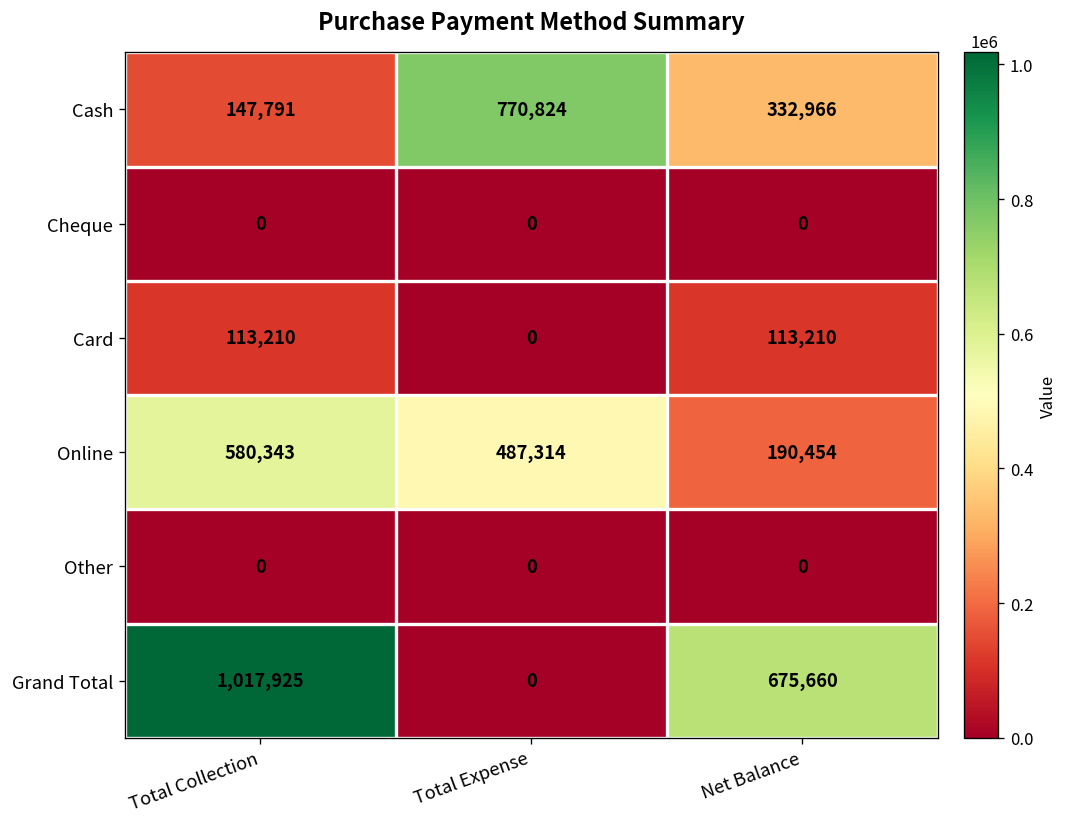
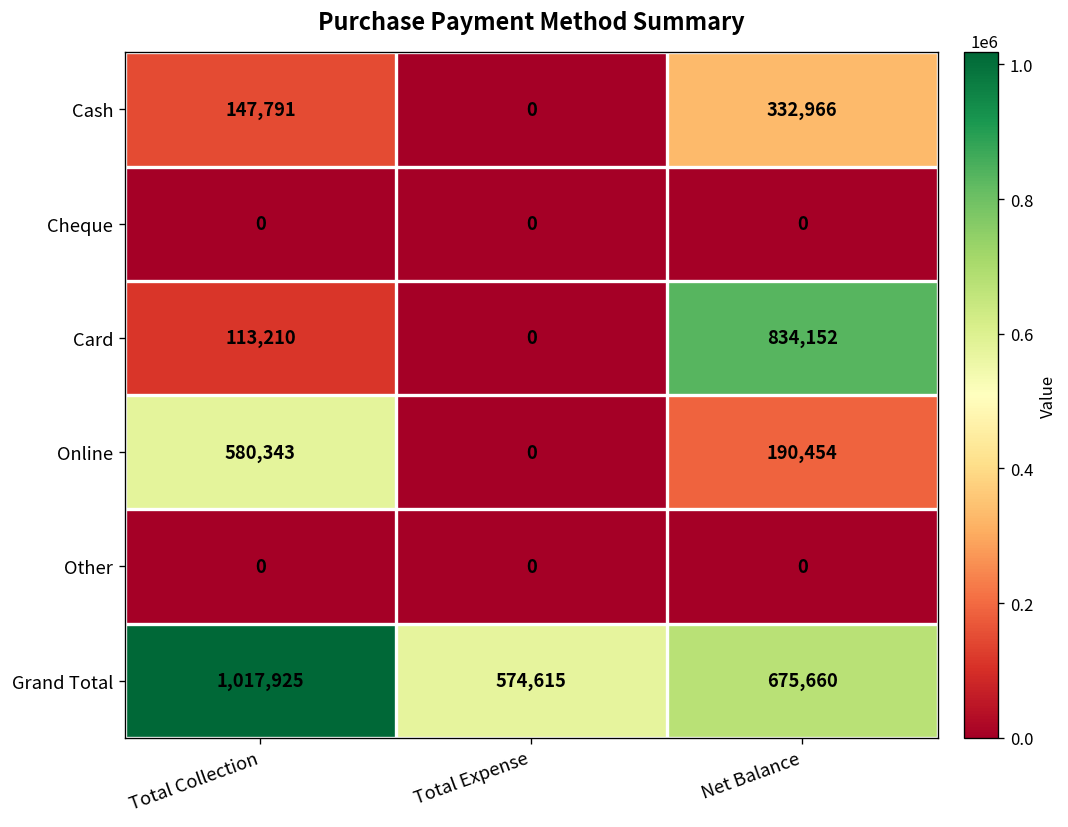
  {
    "Cash": {
      "Total Collection": "147,791",
-     "Total Expense": "770,824",
+     "Total Expense": "0",
      "Net Balance": "332,966"
    },
    "Cheque": {
      "Total Collection": "0",
      "Total Expense": "0",
      "Net Balance": "0"
    },
    "Card": {
      "Total Collection": "113,210",
      "Total Expense": "0",
-     "Net Balance": "113,210"
+     "Net Balance": "834,152"
    },
    "Online": {
      "Total Collection": "580,343",
-     "Total Expense": "487,314",
+     "Total Expense": "0",
      "Net Balance": "190,454"
    },
    "Other": {
      "Total Collection": "0",
      "Total Expense": "0",
      "Net Balance": "0"
    },
    "Grand Total": {
      "Total Collection": "1,017,925",
-     "Total Expense": "0",
+     "Total Expense": "574,615",
      "Net Balance": "675,660"
    }
  }
